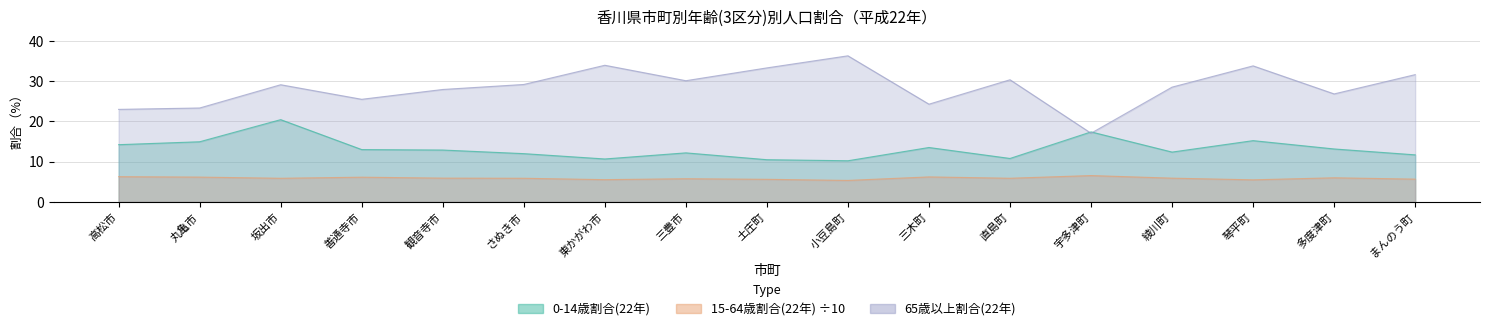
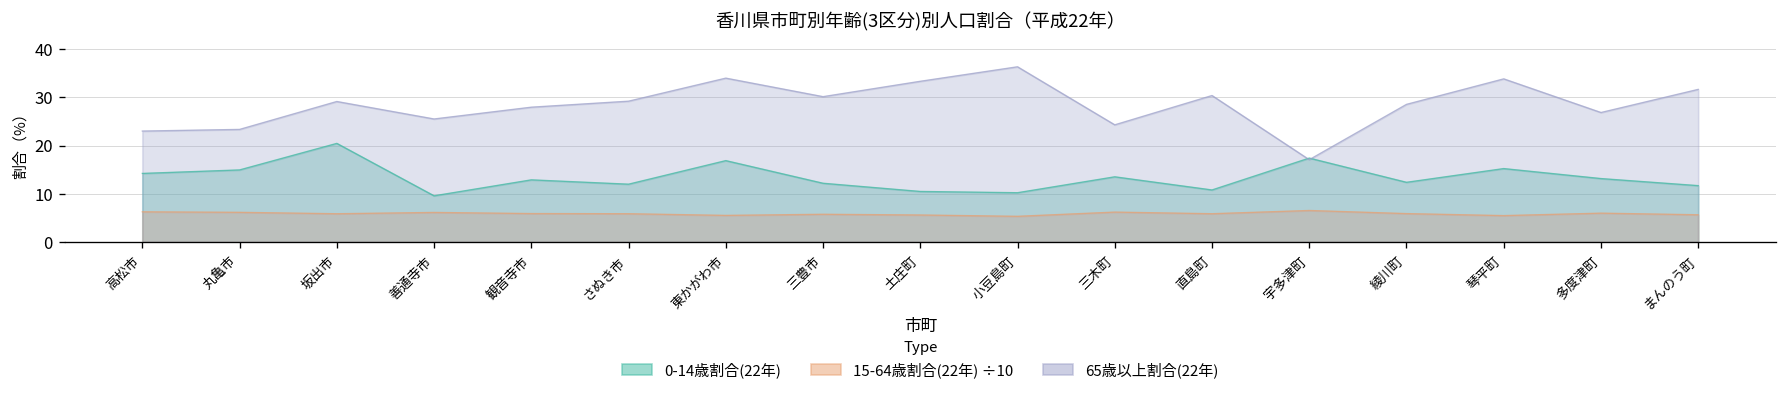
  {
    "0-14歳割合(22年)": {
      "高松市": 14,
      "丸亀市": 15,
      "坂出市": 20,
-     "善通寺市": 13,
+     "善通寺市": 10,
      "観音寺市": 13,
      "さぬき市": 12,
-     "東かがわ市": 11,
+     "東かがわ市": 17,
      "三豊市": 12,
      "土庄町": 10,
      "小豆島町": 10,
      "三木町": 14,
      "直島町": 11,
      "綾川町": 12,
      "琴平町": 15,
      "多度津町": 13,
      "まんのう町": 12
    }
  }
